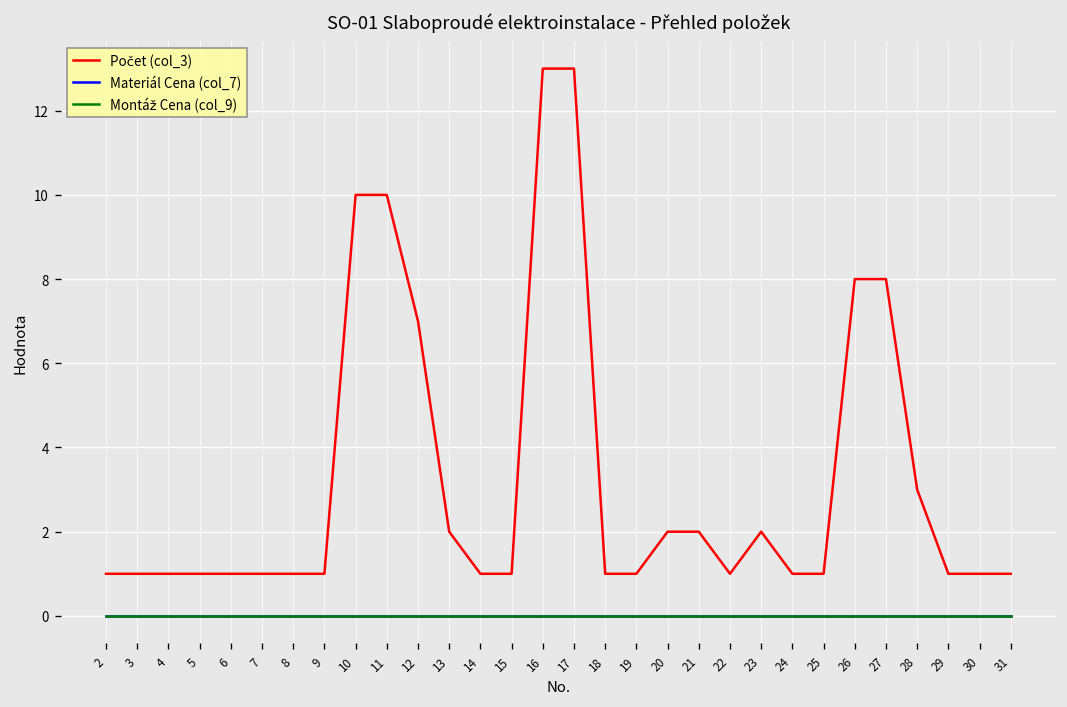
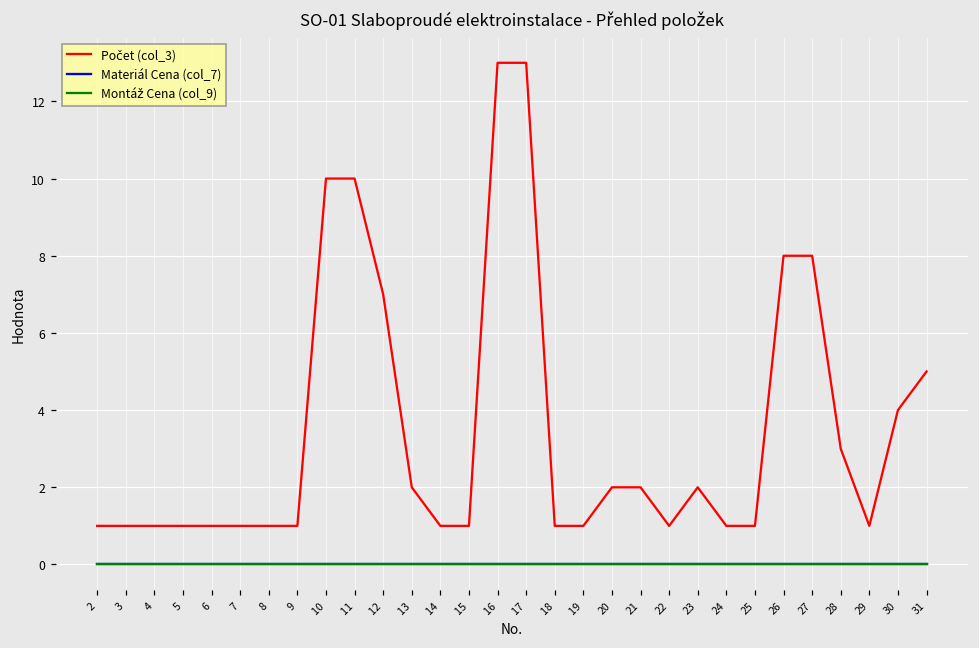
  {
    "Počet (col_3)": {
      "2": 1,
      "3": 1,
      "4": 1,
      "5": 1,
      "6": 1,
      "7": 1,
      "8": 1,
      "9": 1,
      "10": 10,
      "11": 10,
      "12": 7,
      "13": 2,
      "14": 1,
      "15": 1,
      "16": 13,
      "17": 13,
      "18": 1,
      "19": 1,
      "20": 2,
      "21": 2,
      "22": 1,
      "23": 2,
      "24": 1,
      "25": 1,
      "26": 8,
      "27": 8,
      "28": 3,
      "29": 1,
-     "30": 1,
-     "31": 1
+     "30": 4,
+     "31": 5
    },
    "Montáž Cena (col_9)": {
      "2": 0,
      "3": 0,
      "4": 0,
      "5": 0,
      "6": 0,
      "7": 0,
      "8": 0,
      "9": 0,
      "10": 0,
      "11": 0,
      "12": 0,
      "13": 0,
      "14": 0,
      "15": 0,
      "16": 0,
      "17": 0,
      "18": 0,
      "19": 0,
      "20": 0,
      "21": 0,
      "22": 0,
      "23": 0,
      "24": 0,
      "25": 0,
      "26": 0,
      "27": 0,
      "28": 0,
      "29": 0,
      "30": 0,
      "31": 0
    }
  }
